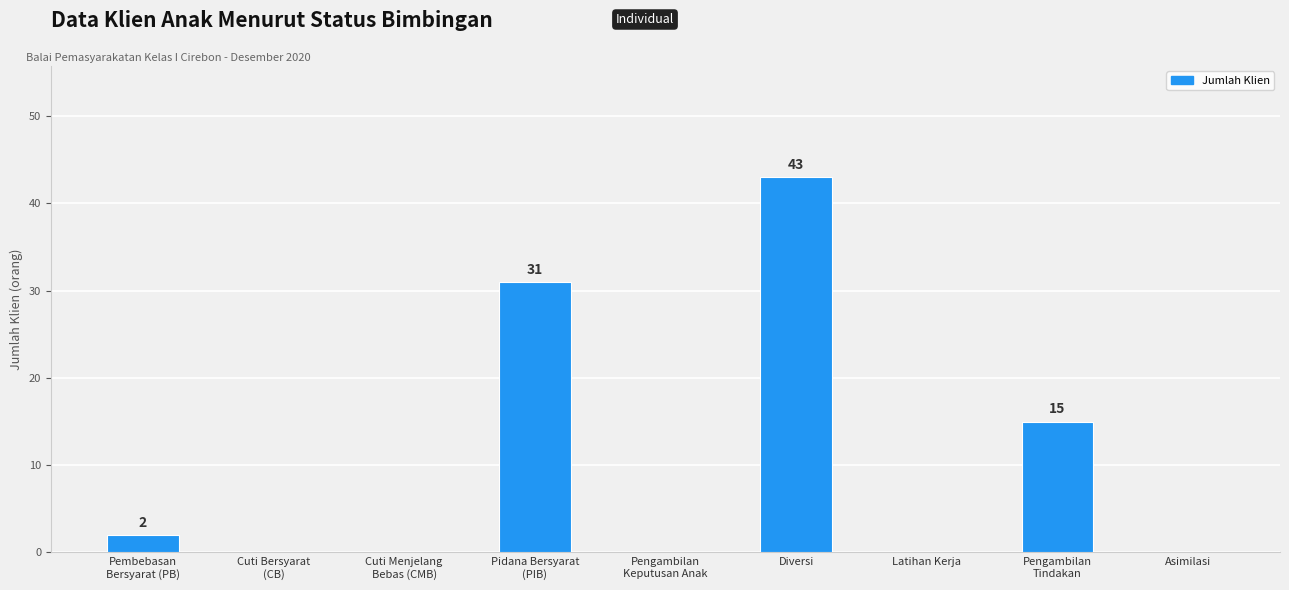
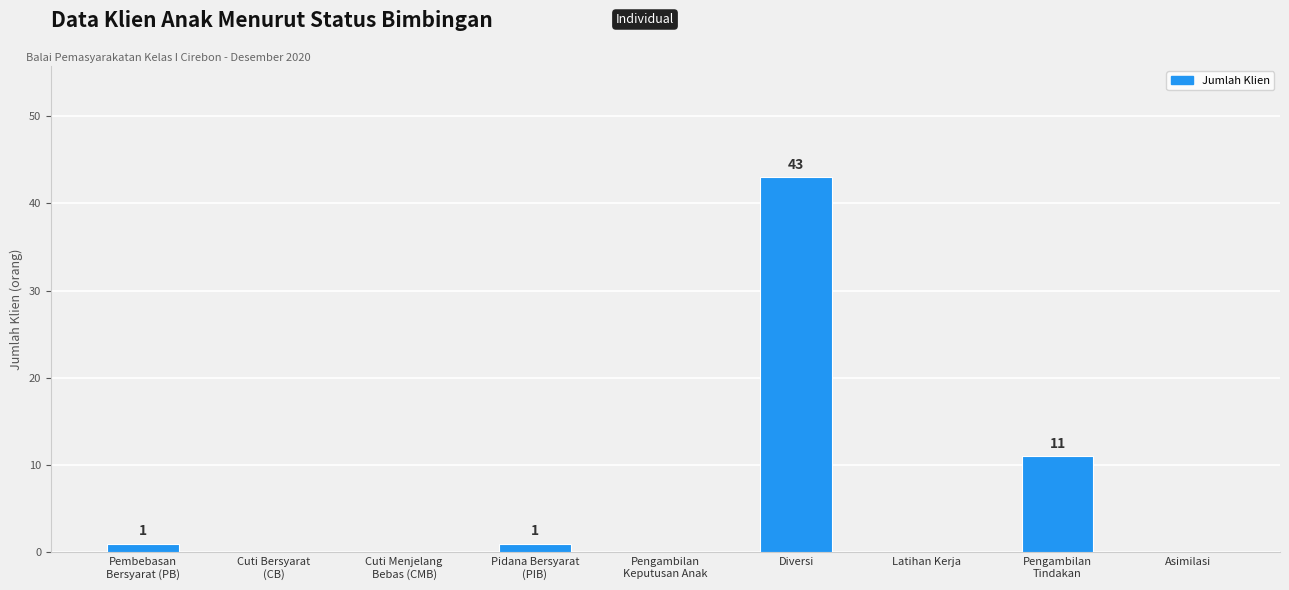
  {
-   "Pembebasan Bersyarat (PB)": 2,
-   "Pidana Bersyarat (PIB)": 31,
+   "Pembebasan Bersyarat (PB)": 1,
+   "Pidana Bersyarat (PIB)": 1,
    "Diversi": 43,
-   "Pengambilan Tindakan": 15
+   "Pengambilan Tindakan": 11
  }
